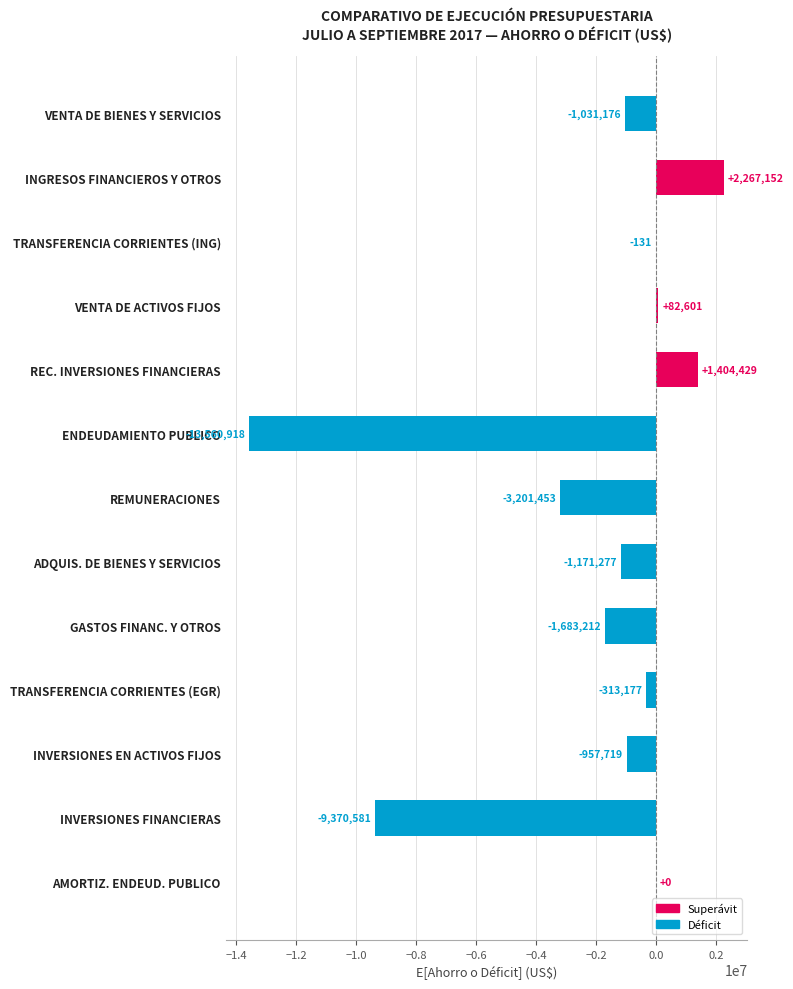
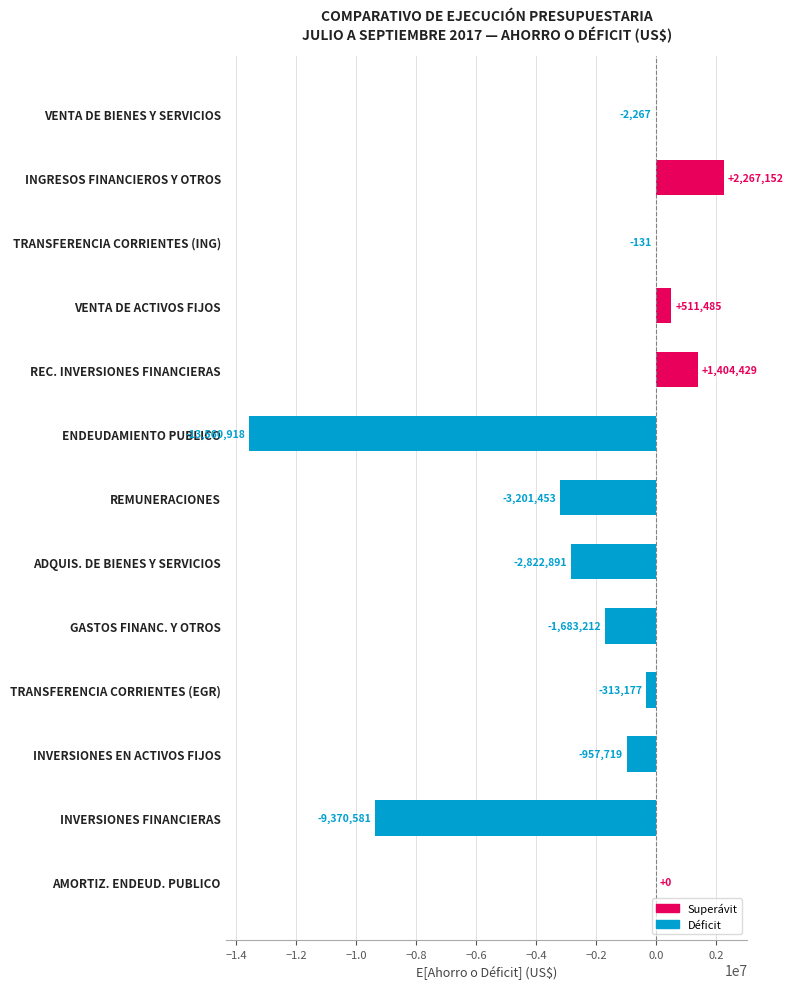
  {
-   "VENTA DE BIENES Y SERVICIOS": "-1,031,176",
+   "VENTA DE BIENES Y SERVICIOS": "-2,267",
    "INGRESOS FINANCIEROS Y OTROS": "+2,267,152",
    "TRANSFERENCIA CORRIENTES (ING)": "-131",
-   "VENTA DE ACTIVOS FIJOS": "+82,601",
+   "VENTA DE ACTIVOS FIJOS": "+511,485",
    "REC. INVERSIONES FINANCIERAS": "+1,404,429",
    "ENDEUDAMIENTO PUBLICO": "-13,560,918",
    "REMUNERACIONES": "-3,201,453",
-   "ADQUIS. DE BIENES Y SERVICIOS": "-1,171,277",
+   "ADQUIS. DE BIENES Y SERVICIOS": "-2,822,891",
    "GASTOS FINANC. Y OTROS": "-1,683,212",
    "TRANSFERENCIA CORRIENTES (EGR)": "-313,177",
    "INVERSIONES EN ACTIVOS FIJOS": "-957,719",
    "INVERSIONES FINANCIERAS": "-9,370,581",
    "AMORTIZ. ENDEUD. PUBLICO": "+0"
  }
